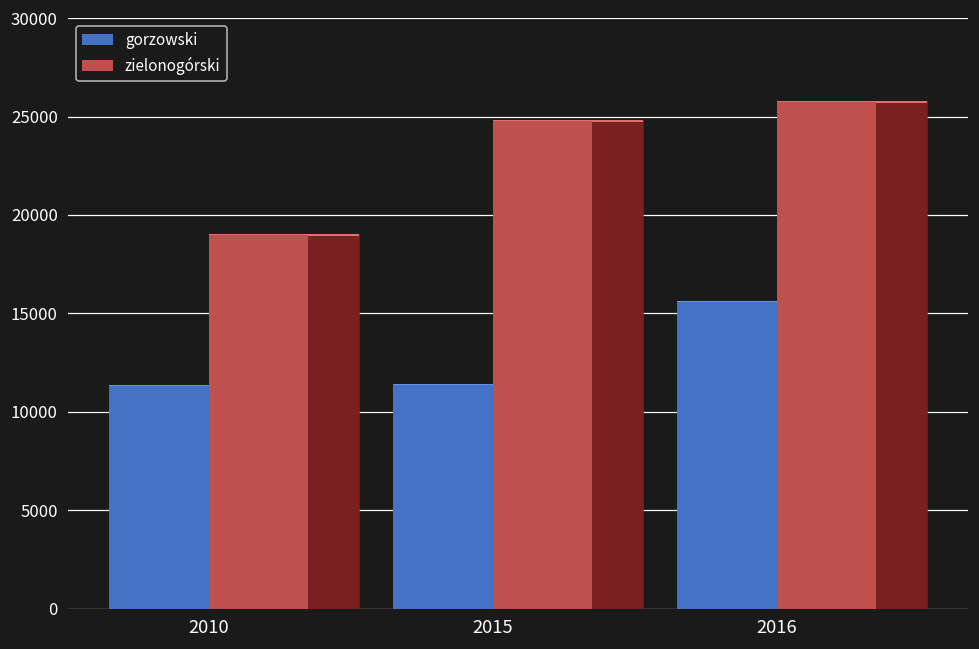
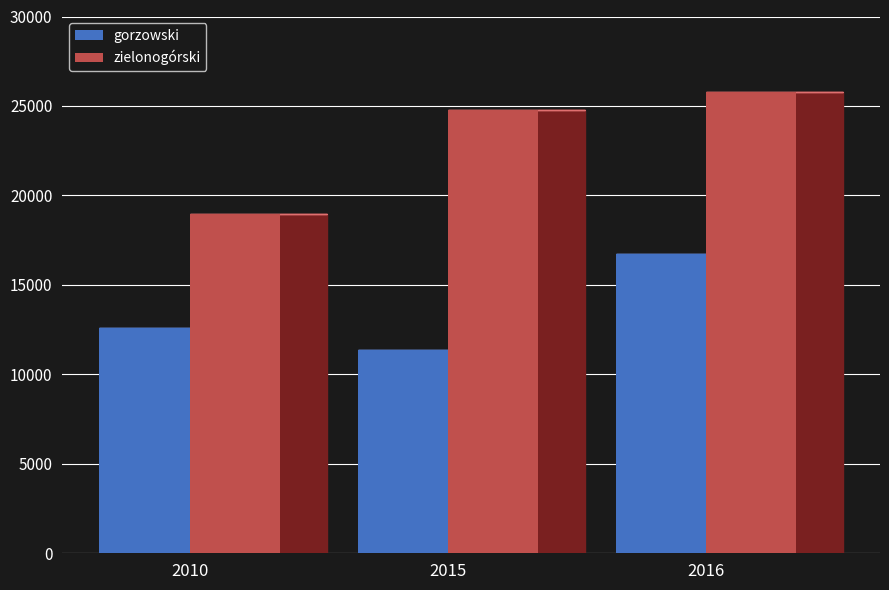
  {
    "gorzowski": {
-     "2010": 11300,
+     "2010": 12600,
      "2015": 11400,
-     "2016": 15600
+     "2016": 16700
    },
    "zielonogórski": {
      "2010": 19000,
      "2015": 24800,
      "2016": 25800
    }
  }
